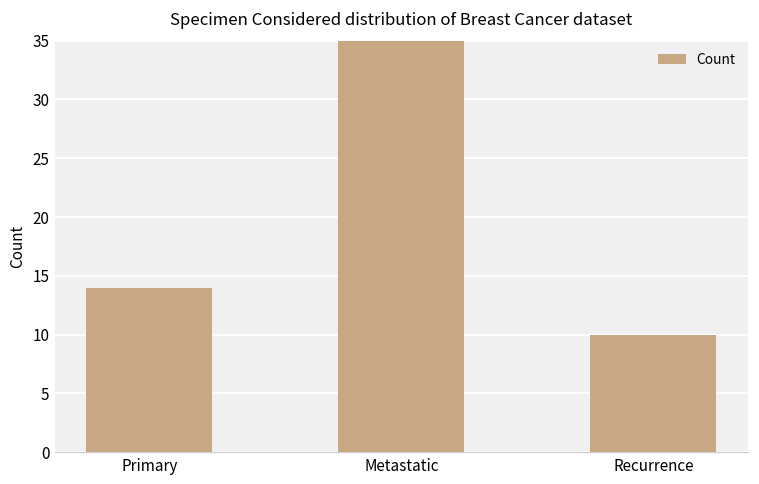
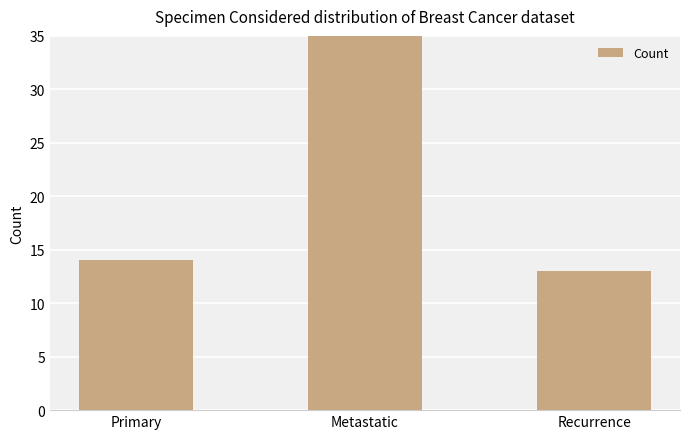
  {
    "Primary": 14,
-   "Recurrence": 10
+   "Recurrence": 13
  }
